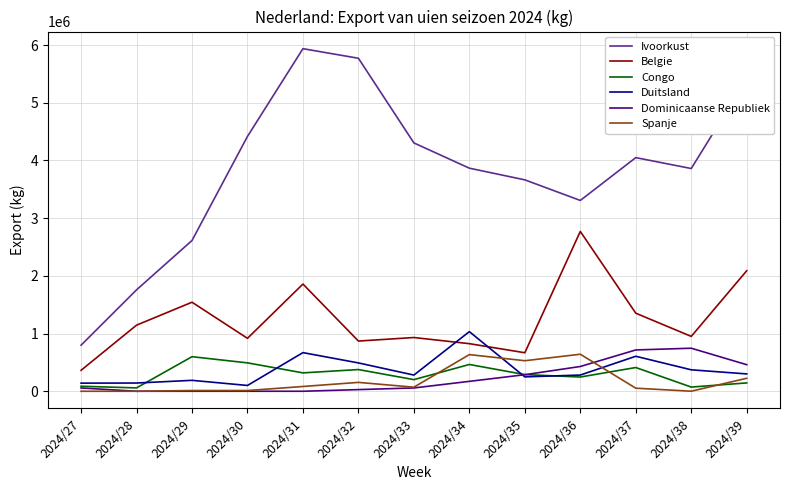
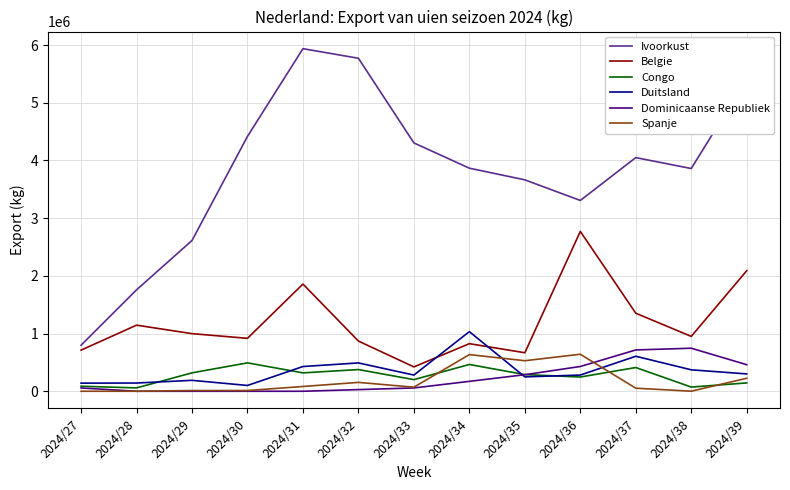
  {
    "Belgie": {
-     "2024/27": 400000,
+     "2024/27": 700000,
      "2024/28": 1100000,
-     "2024/29": 1500000,
+     "2024/29": 1000000,
      "2024/30": 900000,
      "2024/31": 1900000,
      "2024/32": 900000,
-     "2024/33": 900000,
+     "2024/33": 400000,
      "2024/34": 800000,
      "2024/35": 700000,
      "2024/36": 2800000,
      "2024/37": 1400000,
      "2024/38": 1000000,
      "2024/39": 2100000
    },
    "Congo": {
      "2024/28": 100000,
-     "2024/29": 600000,
+     "2024/29": 300000,
      "2024/30": 500000,
      "2024/31": 300000,
      "2024/32": 400000,
      "2024/33": 200000,
      "2024/34": 500000,
      "2024/37": 400000,
      "2024/38": 100000,
      "2024/39": 100000
    },
    "Duitsland": {
      "2024/27": 100000,
      "2024/28": 100000,
      "2024/29": 200000,
      "2024/30": 100000,
-     "2024/31": 700000,
+     "2024/31": 400000,
      "2024/32": 500000,
      "2024/33": 300000,
      "2024/34": 1000000,
      "2024/37": 600000,
      "2024/38": 400000,
      "2024/39": 300000
    },
    "Spanje": {
      "2024/27": 0,
      "2024/31": 100000,
      "2024/32": 200000,
      "2024/34": 600000,
      "2024/35": 500000,
      "2024/36": 600000,
      "2024/37": 100000,
      "2024/38": 0,
      "2024/39": 200000
    }
  }
